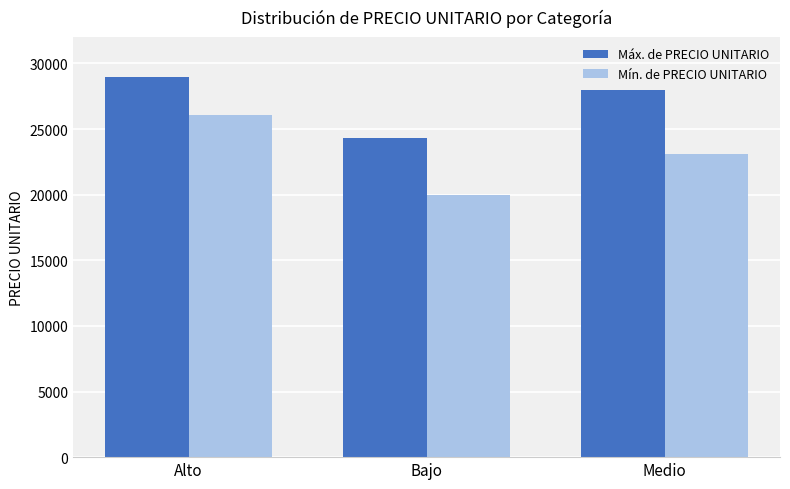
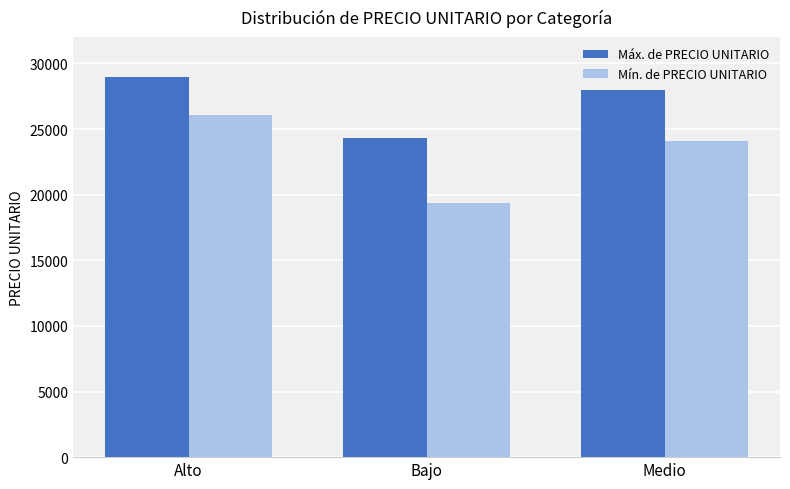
  {
    "Máx. de PRECIO UNITARIO": {
      "Alto": 29000,
      "Bajo": 24300,
      "Medio": 28000
    },
    "Mín. de PRECIO UNITARIO": {
      "Alto": 26100,
-     "Bajo": 20000,
-     "Medio": 23100
+     "Bajo": 19400,
+     "Medio": 24100
    }
  }
